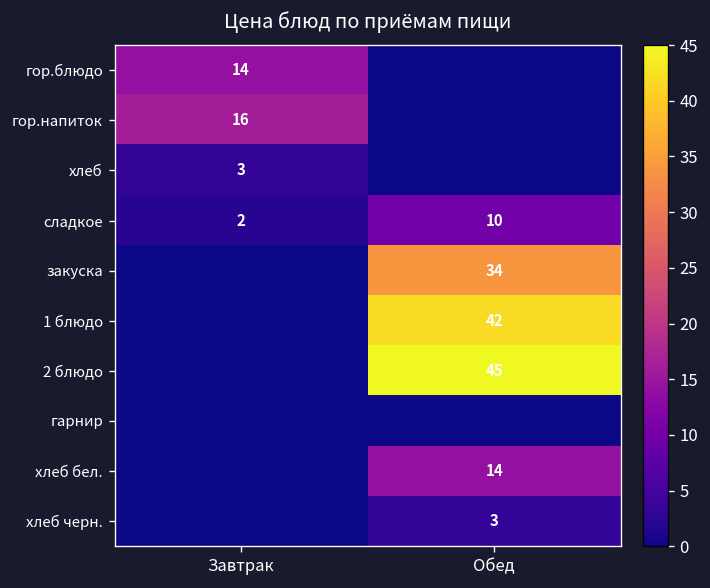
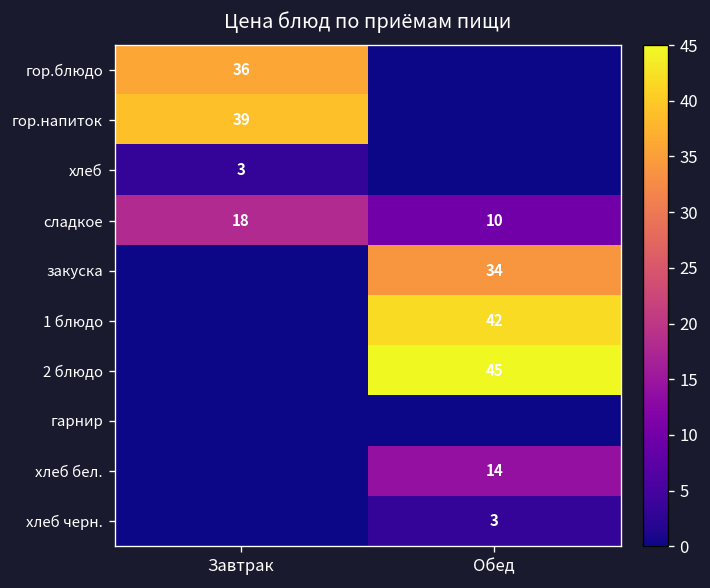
  {
    "гор.блюдо": {
-     "Завтрак": 14
+     "Завтрак": 36
    },
    "гор.напиток": {
-     "Завтрак": 16
+     "Завтрак": 39
    },
    "хлеб": {
      "Завтрак": 3
    },
    "сладкое": {
-     "Завтрак": 2,
+     "Завтрак": 18,
      "Обед": 10
    },
    "закуска": {
      "Обед": 34
    },
    "1 блюдо": {
      "Обед": 42
    },
    "2 блюдо": {
      "Обед": 45
    },
    "хлеб бел.": {
      "Обед": 14
    },
    "хлеб черн.": {
      "Обед": 3
    }
  }
